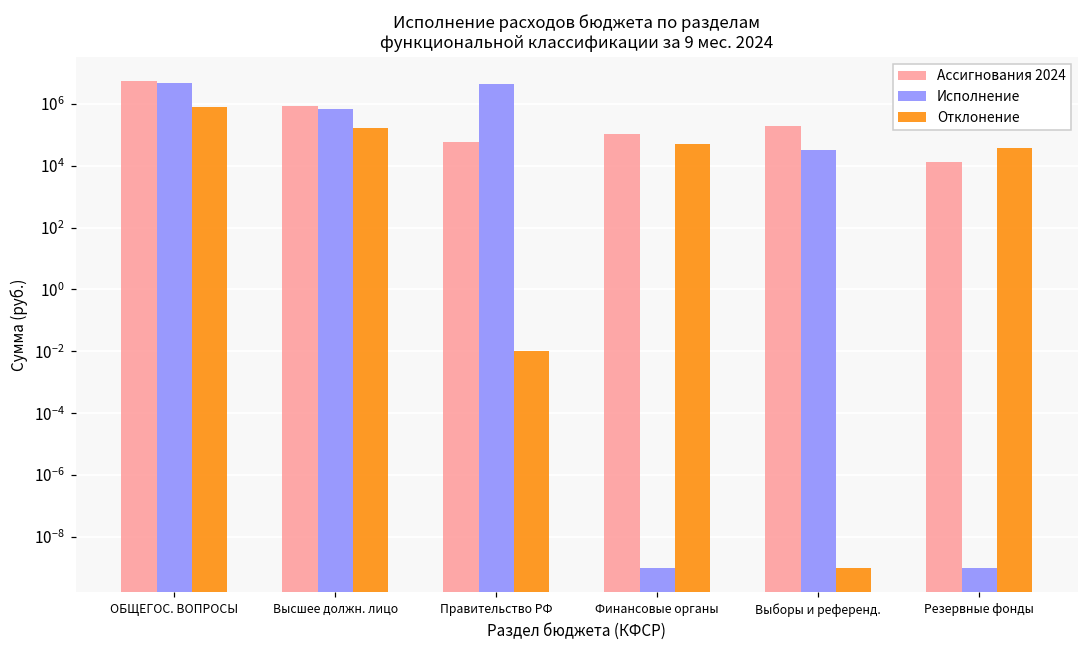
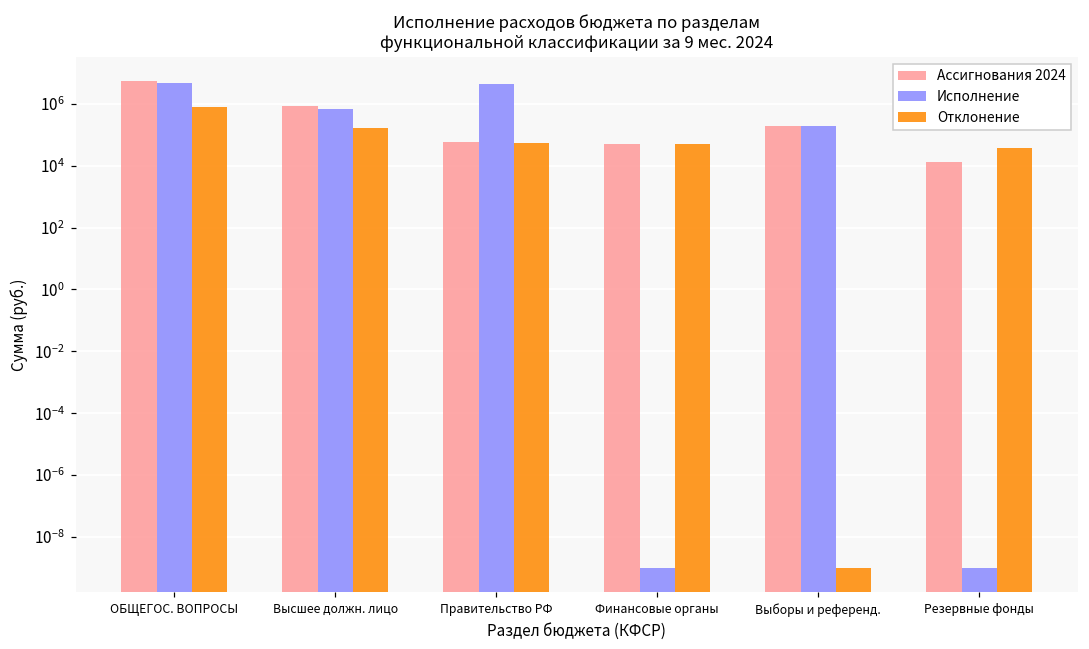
  {
    "Ассигнования 2024": {
      "ОБЩЕГОС. ВОПРОСЫ": 5000000,
      "Высшее должн. лицо": 800000,
      "Правительство РФ": 60000,
-     "Финансовые органы": 100000,
+     "Финансовые органы": 50000,
      "Выборы и референд.": 200000,
      "Резервные фонды": 10000
    },
    "Исполнение": {
      "ОБЩЕГОС. ВОПРОСЫ": 5000000,
      "Высшее должн. лицо": 700000,
      "Правительство РФ": 4000000,
      "Финансовые органы": 0.0000000010,
-     "Выборы и референд.": 30000,
+     "Выборы и референд.": 200000,
      "Резервные фонды": 0.0000000010
    },
    "Отклонение": {
      "ОБЩЕГОС. ВОПРОСЫ": 800000,
      "Высшее должн. лицо": 200000,
-     "Правительство РФ": 0.01,
+     "Правительство РФ": 50000,
      "Финансовые органы": 50000,
      "Выборы и референд.": 0.0000000010,
      "Резервные фонды": 40000
    }
  }
